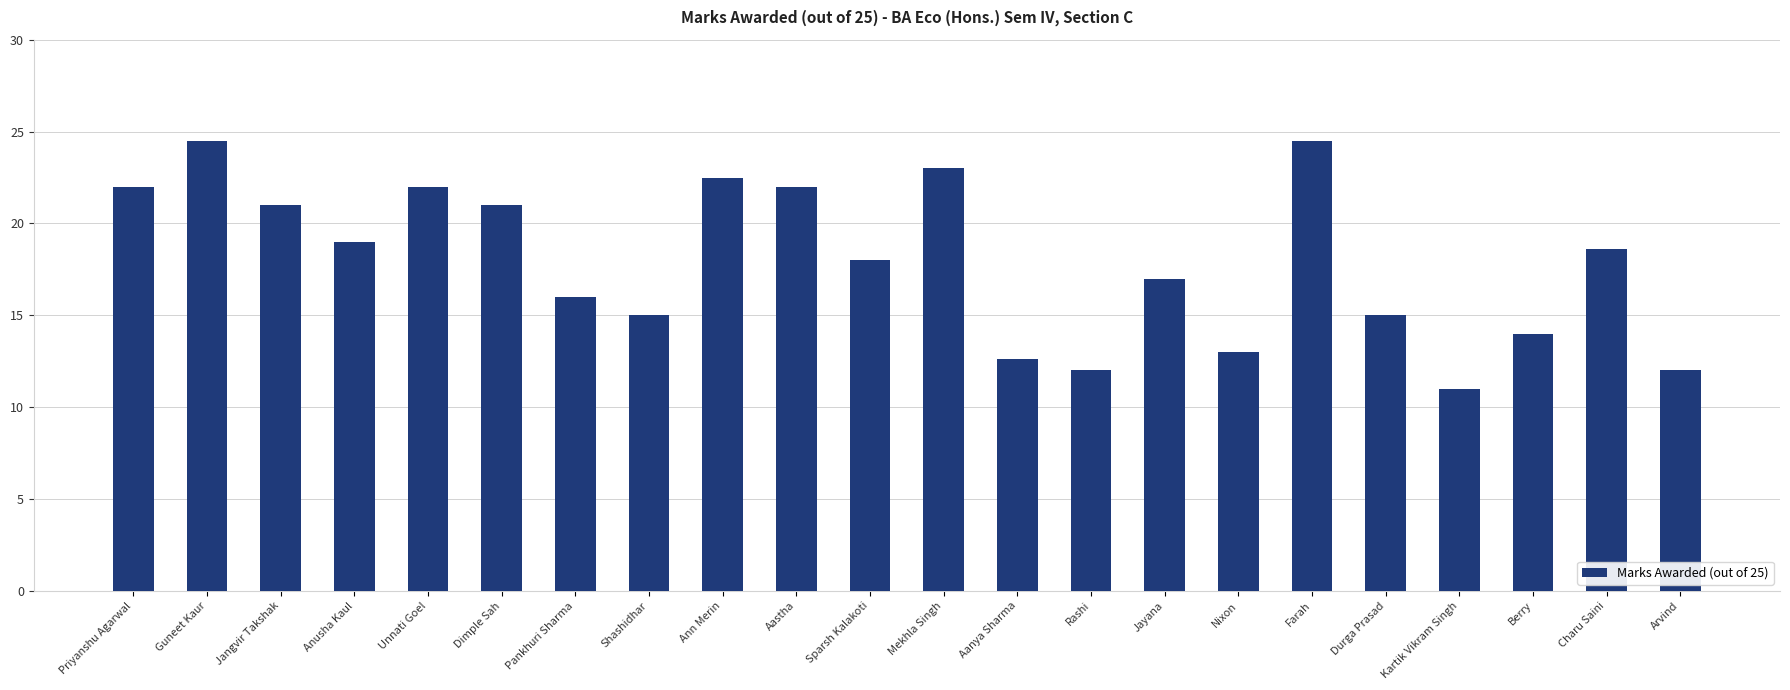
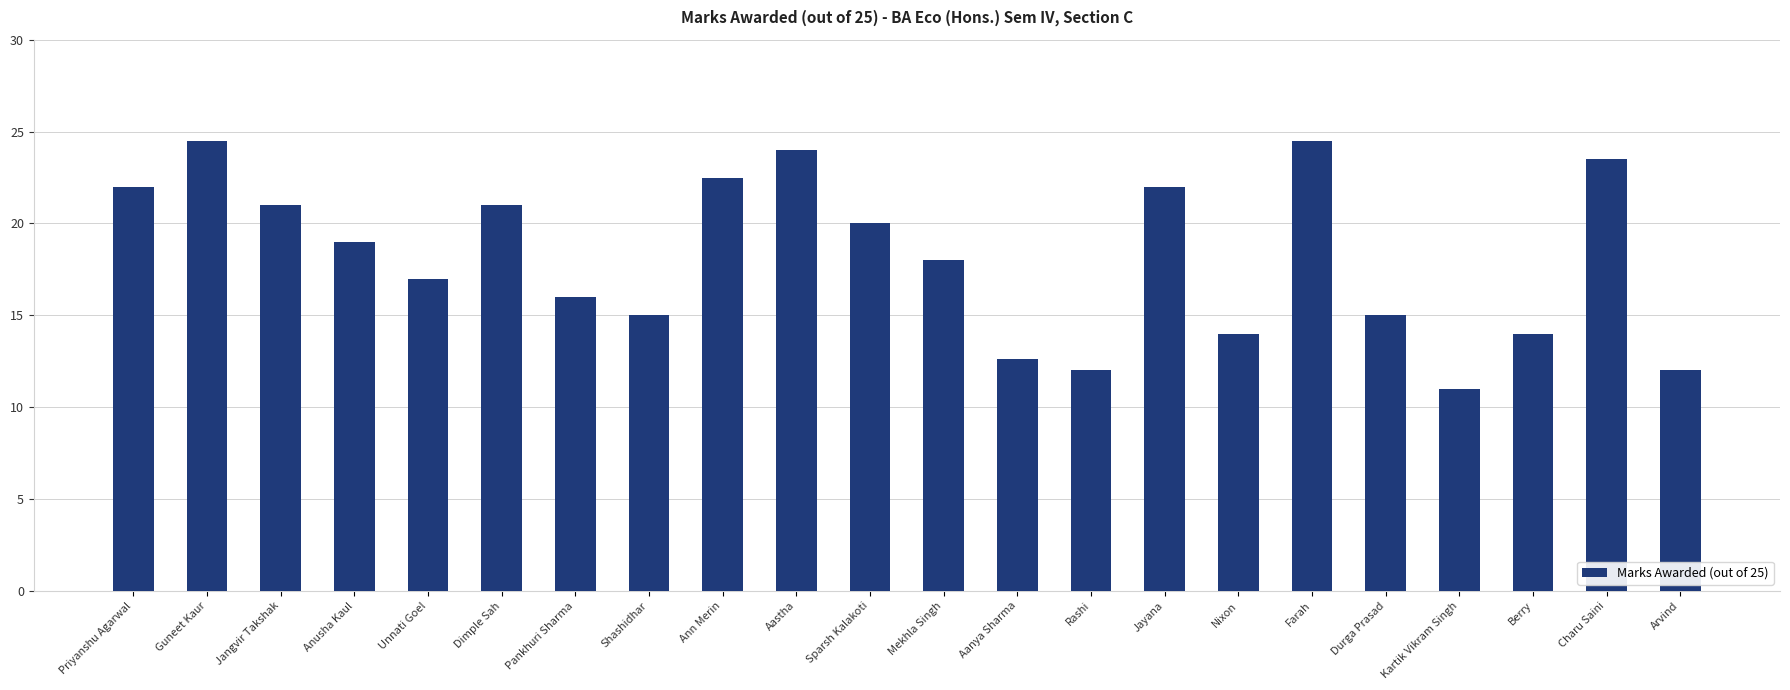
  {
    "Priyanshu Agarwal": 22.0,
    "Guneet Kaur": 24.5,
    "Jangvir Takshak": 21.0,
    "Anusha Kaul": 19.0,
-   "Unnati Goel": 22,
+   "Unnati Goel": 17,
    "Dimple Sah": 21.0,
    "Pankhuri Sharma": 16.0,
    "Shashidhar": 15.0,
    "Ann Merin": 22.5,
-   "Aastha": 22,
-   "Sparsh Kalakoti": 18,
-   "Mekhla Singh": 23,
+   "Aastha": 24,
+   "Sparsh Kalakoti": 20,
+   "Mekhla Singh": 18,
    "Aanya Sharma": 12.6,
    "Rashi": 12.0,
-   "Jayana": 17,
-   "Nixon": 13,
+   "Jayana": 22,
+   "Nixon": 14,
    "Farah": 24.5,
    "Durga Prasad": 15.0,
    "Kartik Vikram Singh": 11.0,
    "Berry": 14.0,
-   "Charu Saini": 18.6,
+   "Charu Saini": 23.5,
    "Arvind": 12.0
  }
